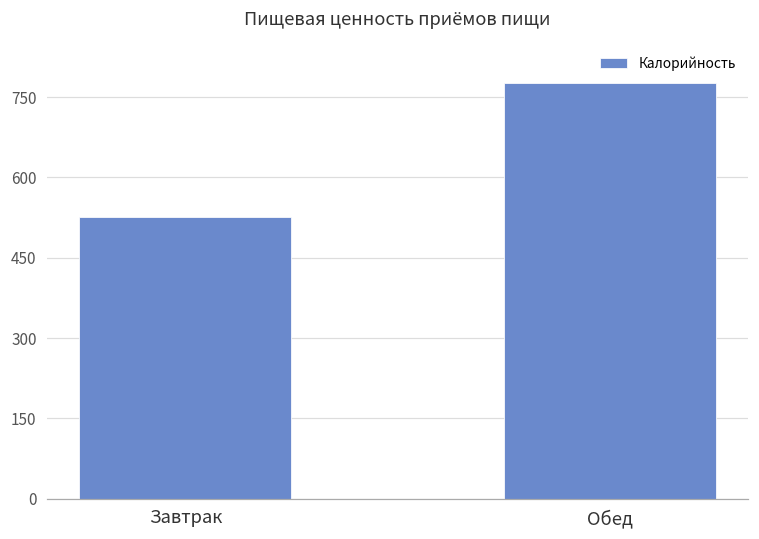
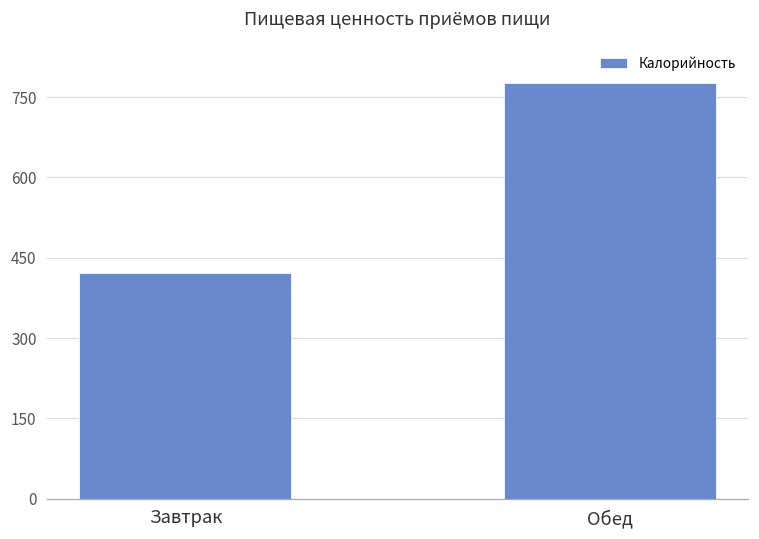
  {
-   "Завтрак": 530,
+   "Завтрак": 420,
    "Обед": 780
  }
